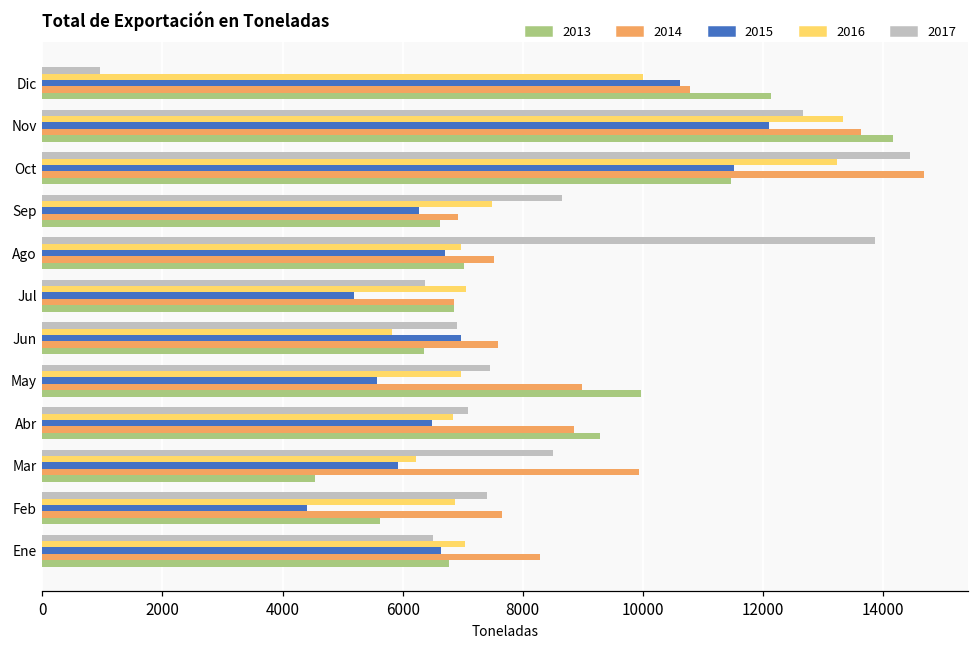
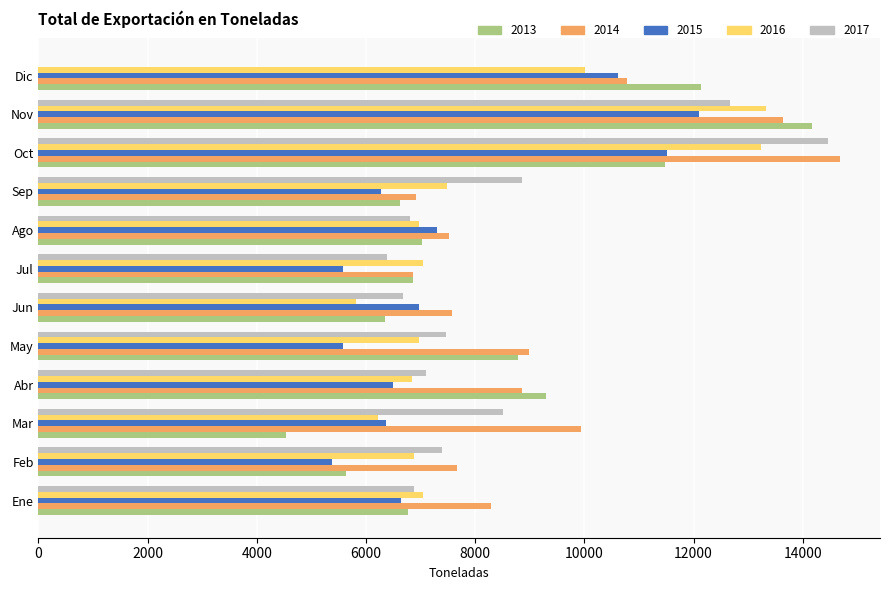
  {
    "2013": {
      "Dic": 12100,
      "Nov": 14200,
      "Oct": 11500,
      "Sep": 6600,
      "Ago": 7000,
      "Jul": 6900,
      "Jun": 6300,
-     "May": 10000,
+     "May": 8800,
      "Abr": 9300,
      "Mar": 4500,
      "Feb": 5600,
      "Ene": 6800
    },
    "2015": {
      "Dic": 10600,
      "Nov": 12100,
      "Oct": 11500,
      "Sep": 6300,
-     "Ago": 6700,
-     "Jul": 5200,
+     "Ago": 7300,
+     "Jul": 5600,
      "Jun": 7000,
      "May": 5600,
      "Abr": 6500,
-     "Mar": 5900,
-     "Feb": 4400,
+     "Mar": 6400,
+     "Feb": 5400,
      "Ene": 6600
    },
    "2017": {
-     "Dic": 1000,
+     "Dic": 0,
      "Nov": 12700,
      "Oct": 14500,
-     "Sep": 8700,
-     "Ago": 13900,
+     "Sep": 8900,
+     "Ago": 6800,
      "Jul": 6400,
-     "Jun": 6900,
+     "Jun": 6700,
      "May": 7500,
      "Abr": 7100,
      "Mar": 8500,
      "Feb": 7400,
-     "Ene": 6500
+     "Ene": 6900
    }
  }
